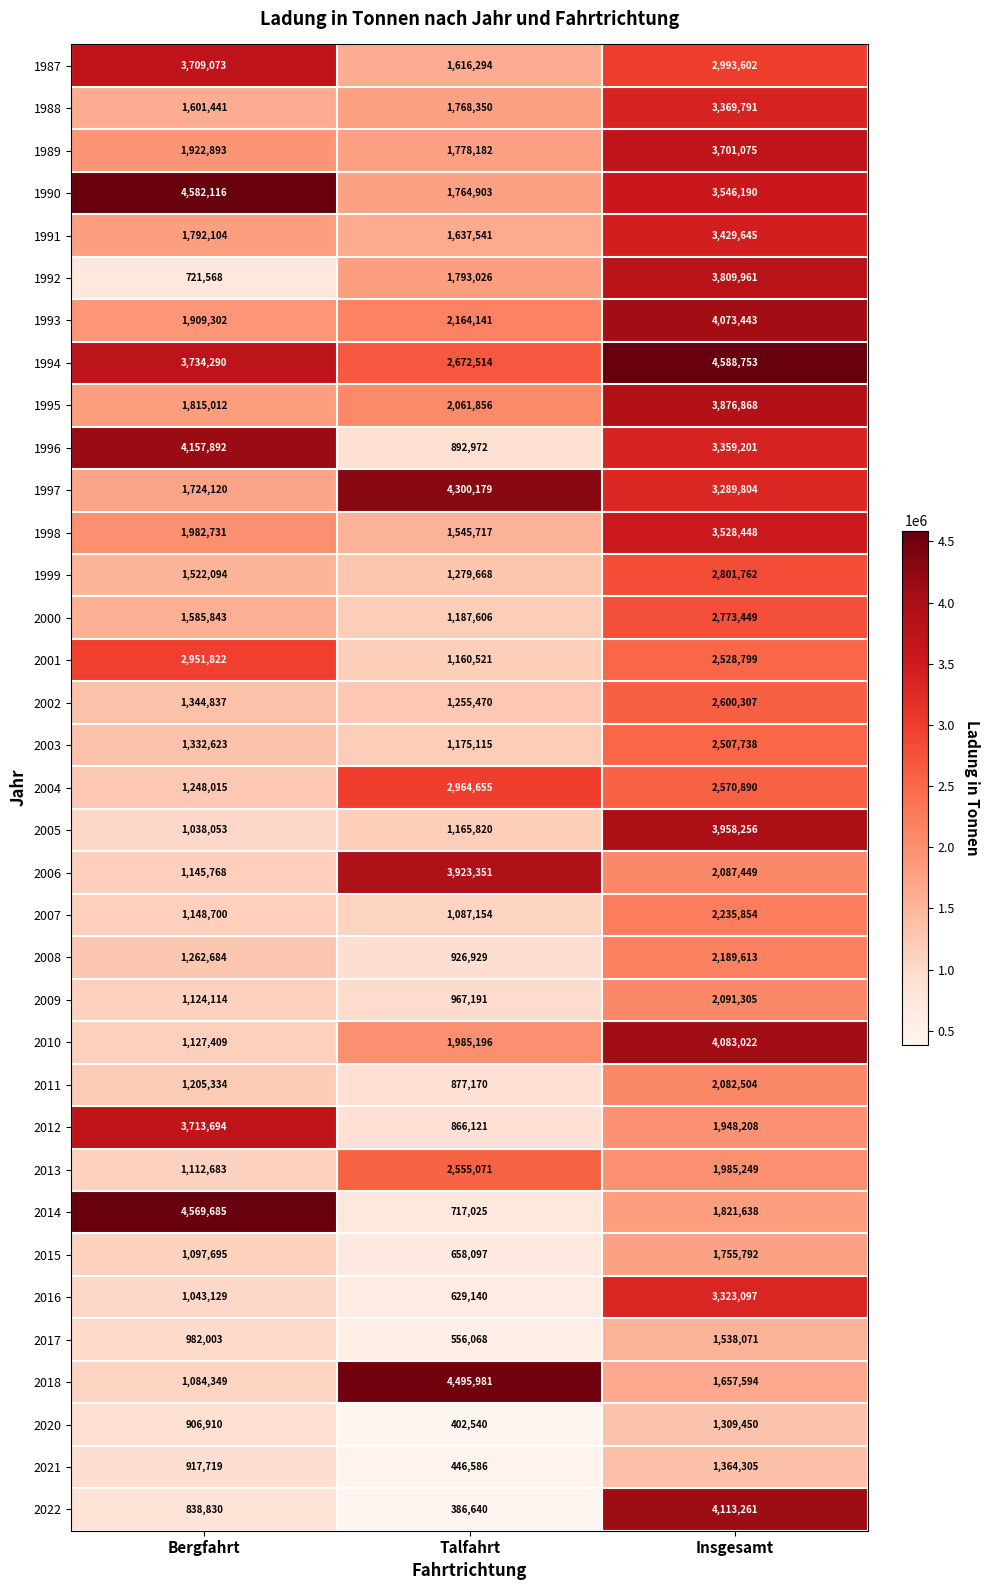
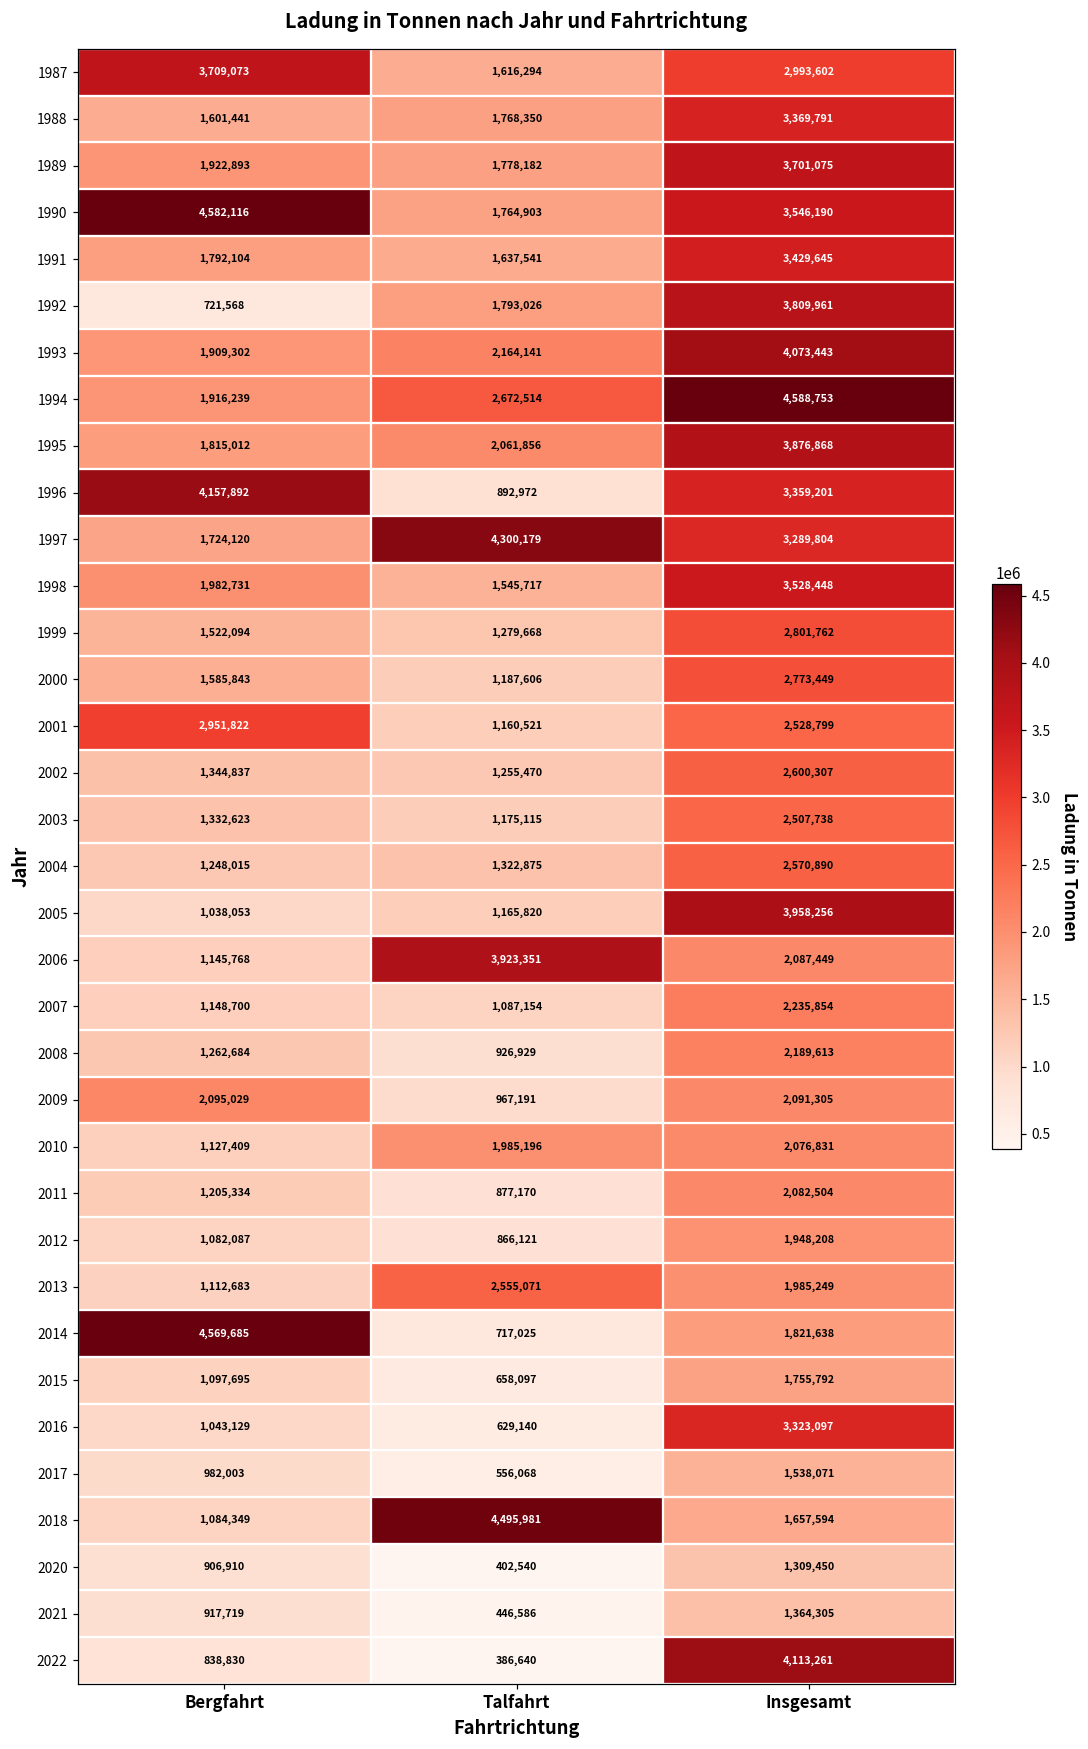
  {
    "1987": {
      "Bergfahrt": "3,709,073",
      "Talfahrt": "1,616,294",
      "Insgesamt": "2,993,602"
    },
    "1988": {
      "Bergfahrt": "1,601,441",
      "Talfahrt": "1,768,350",
      "Insgesamt": "3,369,791"
    },
    "1989": {
      "Bergfahrt": "1,922,893",
      "Talfahrt": "1,778,182",
      "Insgesamt": "3,701,075"
    },
    "1990": {
      "Bergfahrt": "4,582,116",
      "Talfahrt": "1,764,903",
      "Insgesamt": "3,546,190"
    },
    "1991": {
      "Bergfahrt": "1,792,104",
      "Talfahrt": "1,637,541",
      "Insgesamt": "3,429,645"
    },
    "1992": {
      "Bergfahrt": "721,568",
      "Talfahrt": "1,793,026",
      "Insgesamt": "3,809,961"
    },
    "1993": {
      "Bergfahrt": "1,909,302",
      "Talfahrt": "2,164,141",
      "Insgesamt": "4,073,443"
    },
    "1994": {
-     "Bergfahrt": "3,734,290",
+     "Bergfahrt": "1,916,239",
      "Talfahrt": "2,672,514",
      "Insgesamt": "4,588,753"
    },
    "1995": {
      "Bergfahrt": "1,815,012",
      "Talfahrt": "2,061,856",
      "Insgesamt": "3,876,868"
    },
    "1996": {
      "Bergfahrt": "4,157,892",
      "Talfahrt": "892,972",
      "Insgesamt": "3,359,201"
    },
    "1997": {
      "Bergfahrt": "1,724,120",
      "Talfahrt": "4,300,179",
      "Insgesamt": "3,289,804"
    },
    "1998": {
      "Bergfahrt": "1,982,731",
      "Talfahrt": "1,545,717",
      "Insgesamt": "3,528,448"
    },
    "1999": {
      "Bergfahrt": "1,522,094",
      "Talfahrt": "1,279,668",
      "Insgesamt": "2,801,762"
    },
    "2000": {
      "Bergfahrt": "1,585,843",
      "Talfahrt": "1,187,606",
      "Insgesamt": "2,773,449"
    },
    "2001": {
      "Bergfahrt": "2,951,822",
      "Talfahrt": "1,160,521",
      "Insgesamt": "2,528,799"
    },
    "2002": {
      "Bergfahrt": "1,344,837",
      "Talfahrt": "1,255,470",
      "Insgesamt": "2,600,307"
    },
    "2003": {
      "Bergfahrt": "1,332,623",
      "Talfahrt": "1,175,115",
      "Insgesamt": "2,507,738"
    },
    "2004": {
      "Bergfahrt": "1,248,015",
-     "Talfahrt": "2,964,655",
+     "Talfahrt": "1,322,875",
      "Insgesamt": "2,570,890"
    },
    "2005": {
      "Bergfahrt": "1,038,053",
      "Talfahrt": "1,165,820",
      "Insgesamt": "3,958,256"
    },
    "2006": {
      "Bergfahrt": "1,145,768",
      "Talfahrt": "3,923,351",
      "Insgesamt": "2,087,449"
    },
    "2007": {
      "Bergfahrt": "1,148,700",
      "Talfahrt": "1,087,154",
      "Insgesamt": "2,235,854"
    },
    "2008": {
      "Bergfahrt": "1,262,684",
      "Talfahrt": "926,929",
      "Insgesamt": "2,189,613"
    },
    "2009": {
-     "Bergfahrt": "1,124,114",
+     "Bergfahrt": "2,095,029",
      "Talfahrt": "967,191",
      "Insgesamt": "2,091,305"
    },
    "2010": {
      "Bergfahrt": "1,127,409",
      "Talfahrt": "1,985,196",
-     "Insgesamt": "4,083,022"
+     "Insgesamt": "2,076,831"
    },
    "2011": {
      "Bergfahrt": "1,205,334",
      "Talfahrt": "877,170",
      "Insgesamt": "2,082,504"
    },
    "2012": {
-     "Bergfahrt": "3,713,694",
+     "Bergfahrt": "1,082,087",
      "Talfahrt": "866,121",
      "Insgesamt": "1,948,208"
    },
    "2013": {
      "Bergfahrt": "1,112,683",
      "Talfahrt": "2,555,071",
      "Insgesamt": "1,985,249"
    },
    "2014": {
      "Bergfahrt": "4,569,685",
      "Talfahrt": "717,025",
      "Insgesamt": "1,821,638"
    },
    "2015": {
      "Bergfahrt": "1,097,695",
      "Talfahrt": "658,097",
      "Insgesamt": "1,755,792"
    },
    "2016": {
      "Bergfahrt": "1,043,129",
      "Talfahrt": "629,140",
      "Insgesamt": "3,323,097"
    },
    "2017": {
      "Bergfahrt": "982,003",
      "Talfahrt": "556,068",
      "Insgesamt": "1,538,071"
    },
    "2018": {
      "Bergfahrt": "1,084,349",
      "Talfahrt": "4,495,981",
      "Insgesamt": "1,657,594"
    },
    "2020": {
      "Bergfahrt": "906,910",
      "Talfahrt": "402,540",
      "Insgesamt": "1,309,450"
    },
    "2021": {
      "Bergfahrt": "917,719",
      "Talfahrt": "446,586",
      "Insgesamt": "1,364,305"
    },
    "2022": {
      "Bergfahrt": "838,830",
      "Talfahrt": "386,640",
      "Insgesamt": "4,113,261"
    }
  }
